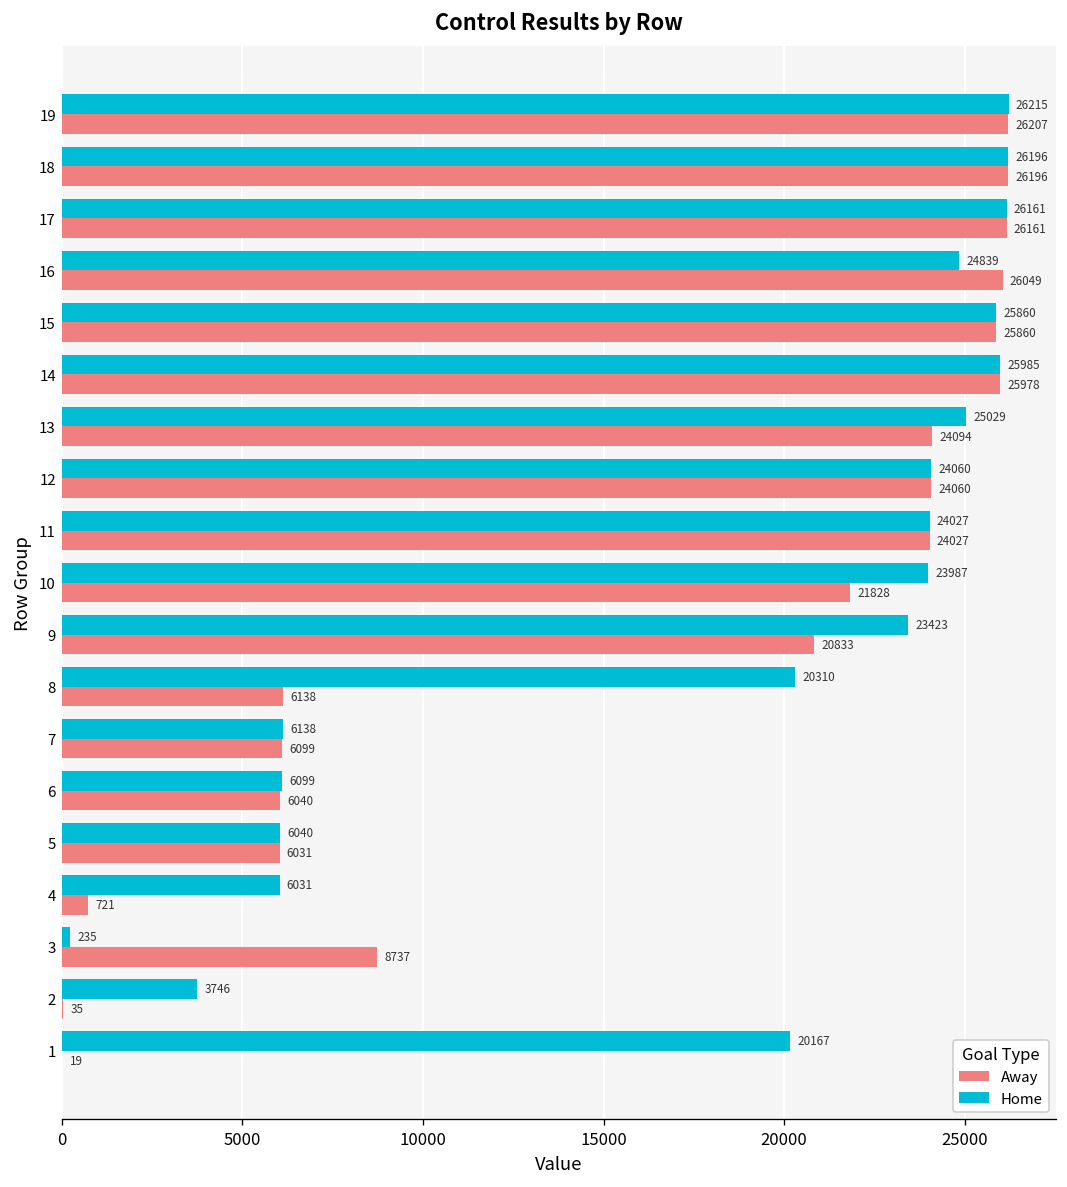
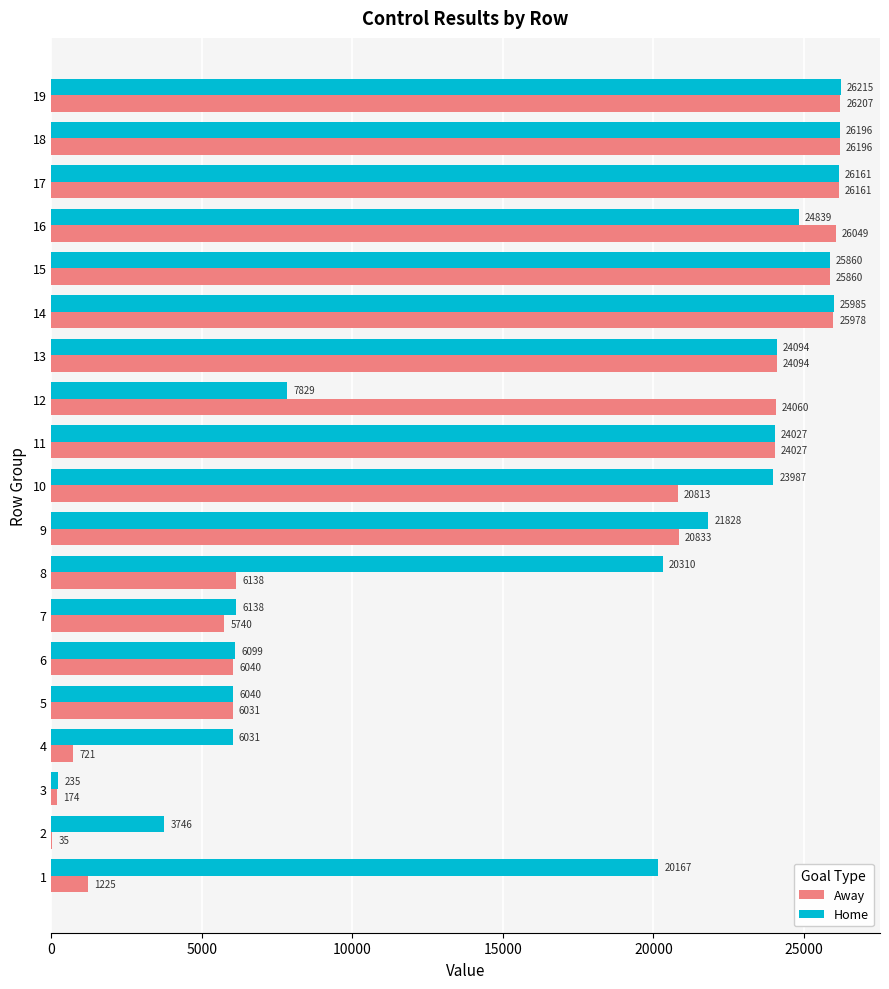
  {
    "Away": {
      "19": 26207,
      "18": 26196,
      "17": 26161,
      "16": 26049,
      "15": 25860,
      "14": 25978,
      "13": 24094,
      "12": 24060,
      "11": 24027,
-     "10": 21828,
+     "10": 20813,
      "9": 20833,
      "8": 6138,
-     "7": 6099,
+     "7": 5740,
      "6": 6040,
      "5": 6031,
      "4": 721,
-     "3": 8737,
+     "3": 174,
      "2": 35,
-     "1": 19
+     "1": 1225
    },
    "Home": {
      "19": 26215,
      "18": 26196,
      "17": 26161,
      "16": 24839,
      "15": 25860,
      "14": 25985,
-     "13": 25029,
-     "12": 24060,
+     "13": 24094,
+     "12": 7829,
      "11": 24027,
      "10": 23987,
-     "9": 23423,
+     "9": 21828,
      "8": 20310,
      "7": 6138,
      "6": 6099,
      "5": 6040,
      "4": 6031,
      "3": 235,
      "2": 3746,
      "1": 20167
    }
  }
